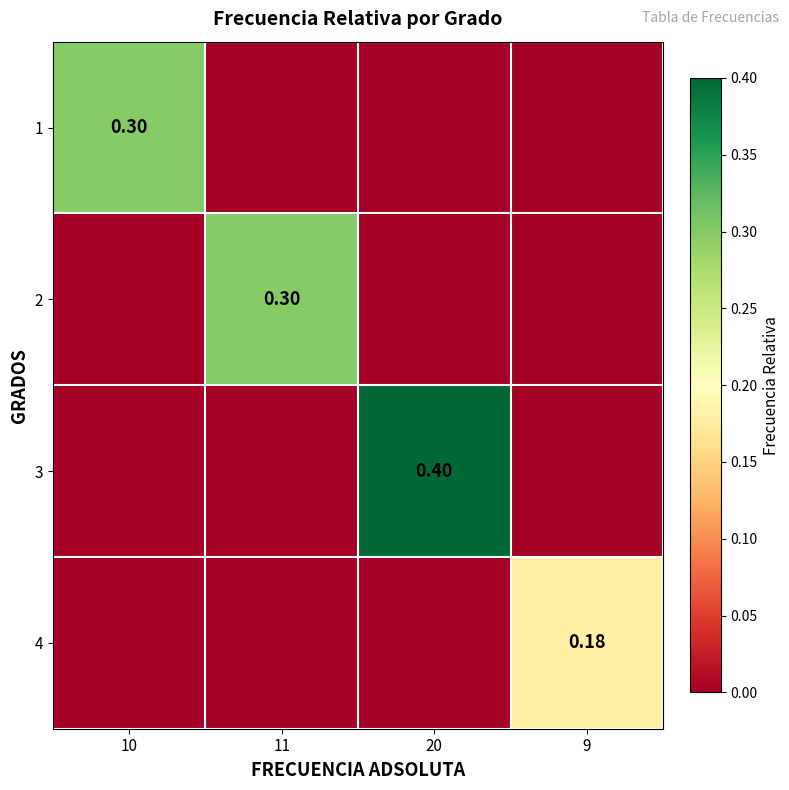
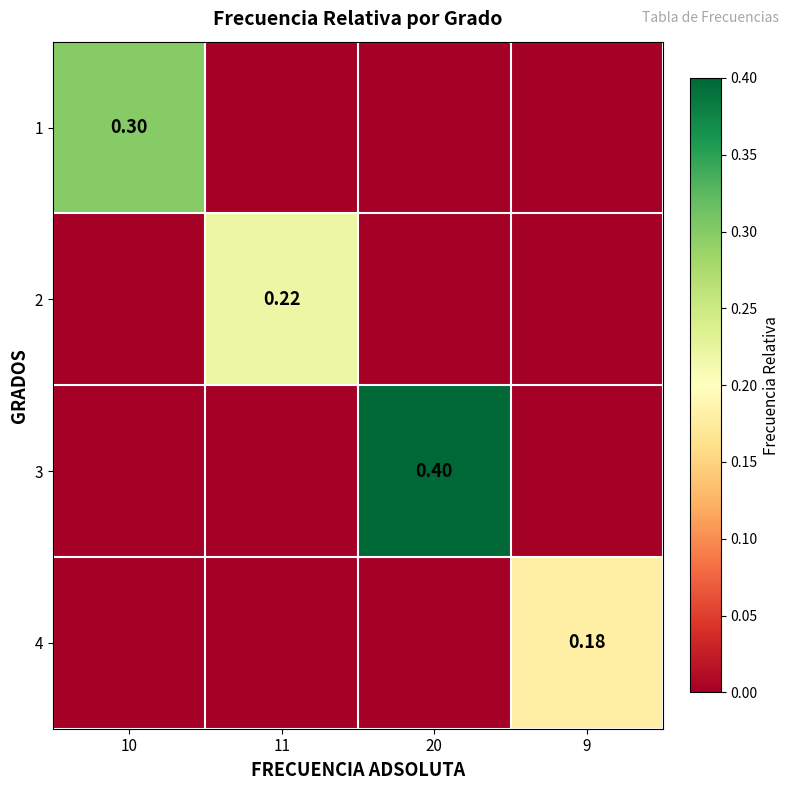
  {
    "1": {
      "10": 0.30
    },
    "2": {
-     "11": 0.30
+     "11": 0.22
    },
    "3": {
      "20": 0.40
    },
    "4": {
      "9": 0.18
    }
  }
